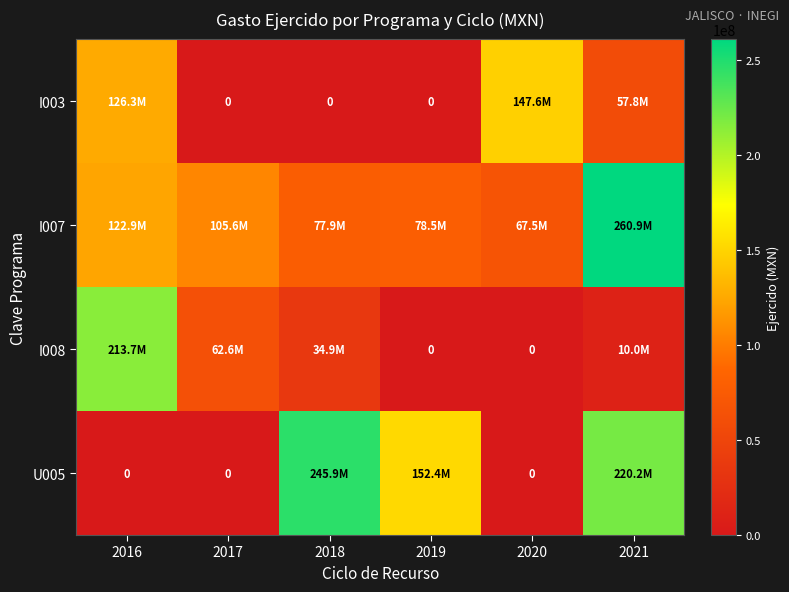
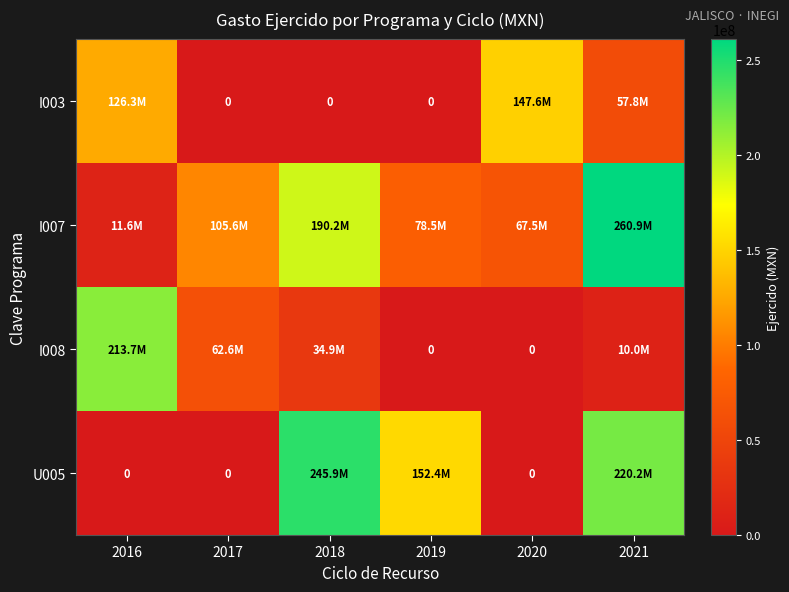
  {
    "I003": {
      "2016": "126.3M",
      "2017": "0",
      "2018": "0",
      "2019": "0",
      "2020": "147.6M",
      "2021": "57.8M"
    },
    "I007": {
-     "2016": "122.9M",
+     "2016": "11.6M",
      "2017": "105.6M",
-     "2018": "77.9M",
+     "2018": "190.2M",
      "2019": "78.5M",
      "2020": "67.5M",
      "2021": "260.9M"
    },
    "I008": {
      "2016": "213.7M",
      "2017": "62.6M",
      "2018": "34.9M",
      "2019": "0",
      "2020": "0",
      "2021": "10.0M"
    },
    "U005": {
      "2016": "0",
      "2017": "0",
      "2018": "245.9M",
      "2019": "152.4M",
      "2020": "0",
      "2021": "220.2M"
    }
  }
